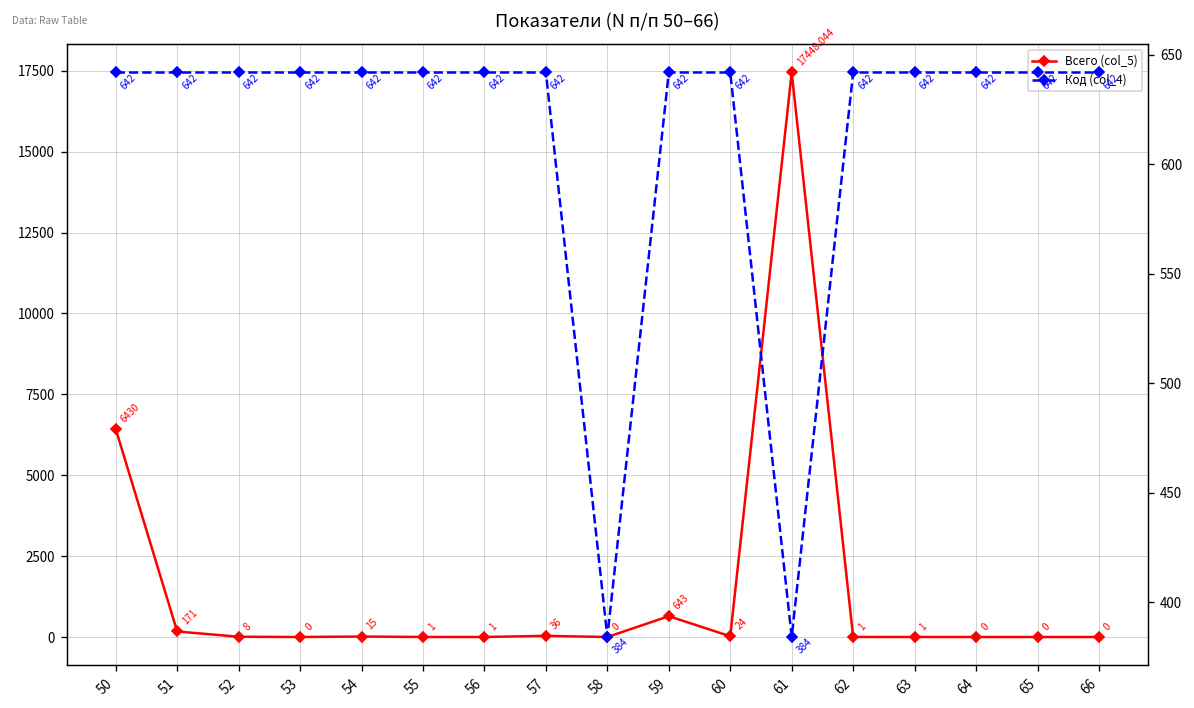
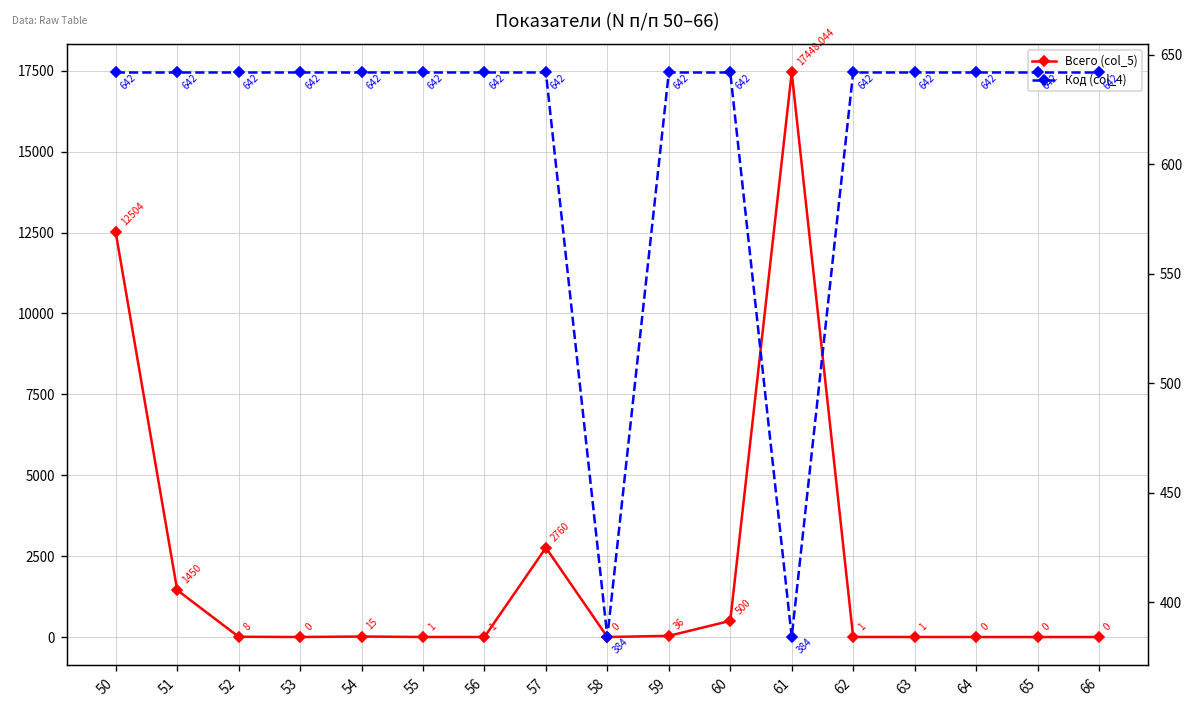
  {
    "Всего (col_5)": {
-     "50": 6430,
-     "51": 171,
+     "50": 12504,
+     "51": 1450,
      "52": 8,
      "53": 0,
      "54": 15,
      "55": 1,
      "56": 1,
-     "57": 36,
+     "57": 2760,
      "58": 0,
-     "59": 643,
-     "60": 24,
+     "59": 36,
+     "60": 500,
      "61": 17448.044,
      "62": 1,
      "63": 1,
      "64": 0,
      "65": 0,
      "66": 0
    },
    "Код (col_4)": {
      "50": 642,
      "51": 642,
      "52": 642,
      "53": 642,
      "54": 642,
      "55": 642,
      "56": 642,
      "57": 642,
      "58": 384,
      "59": 642,
      "60": 642,
      "61": 384,
      "62": 642,
      "63": 642,
      "64": 642
    }
  }
